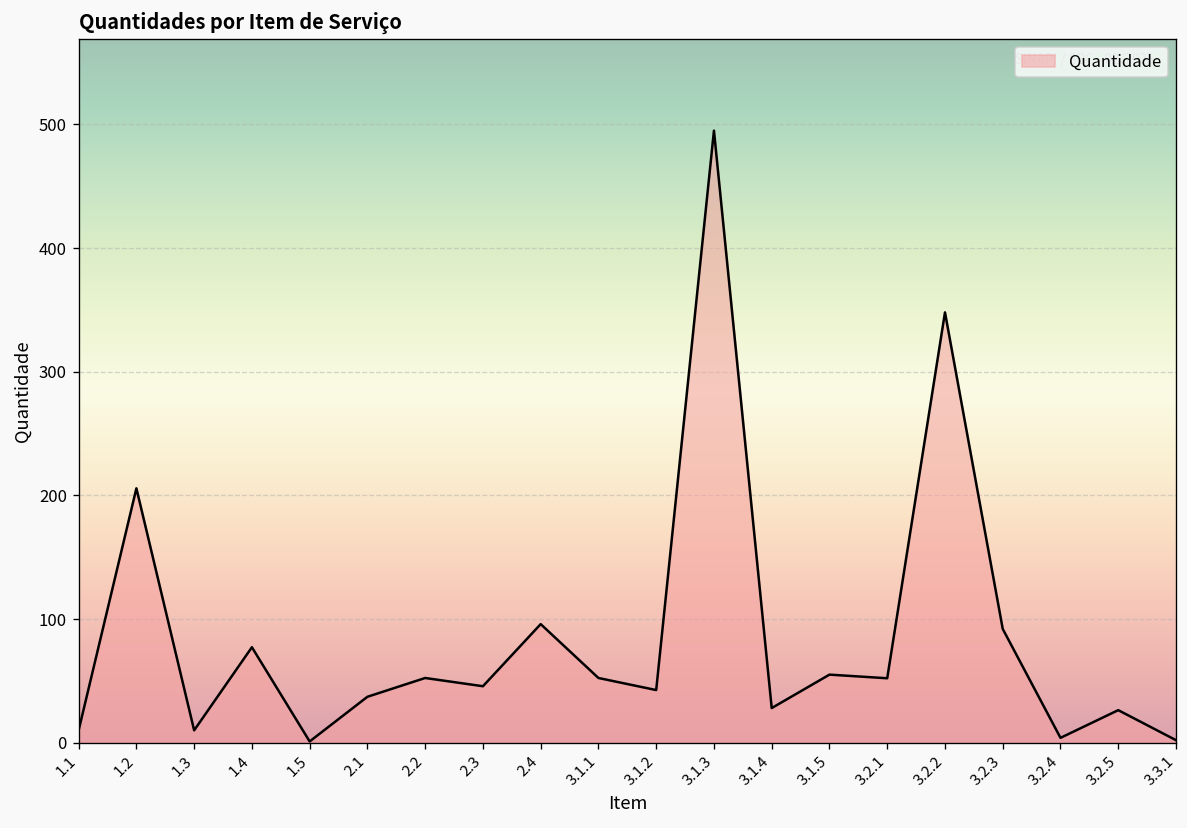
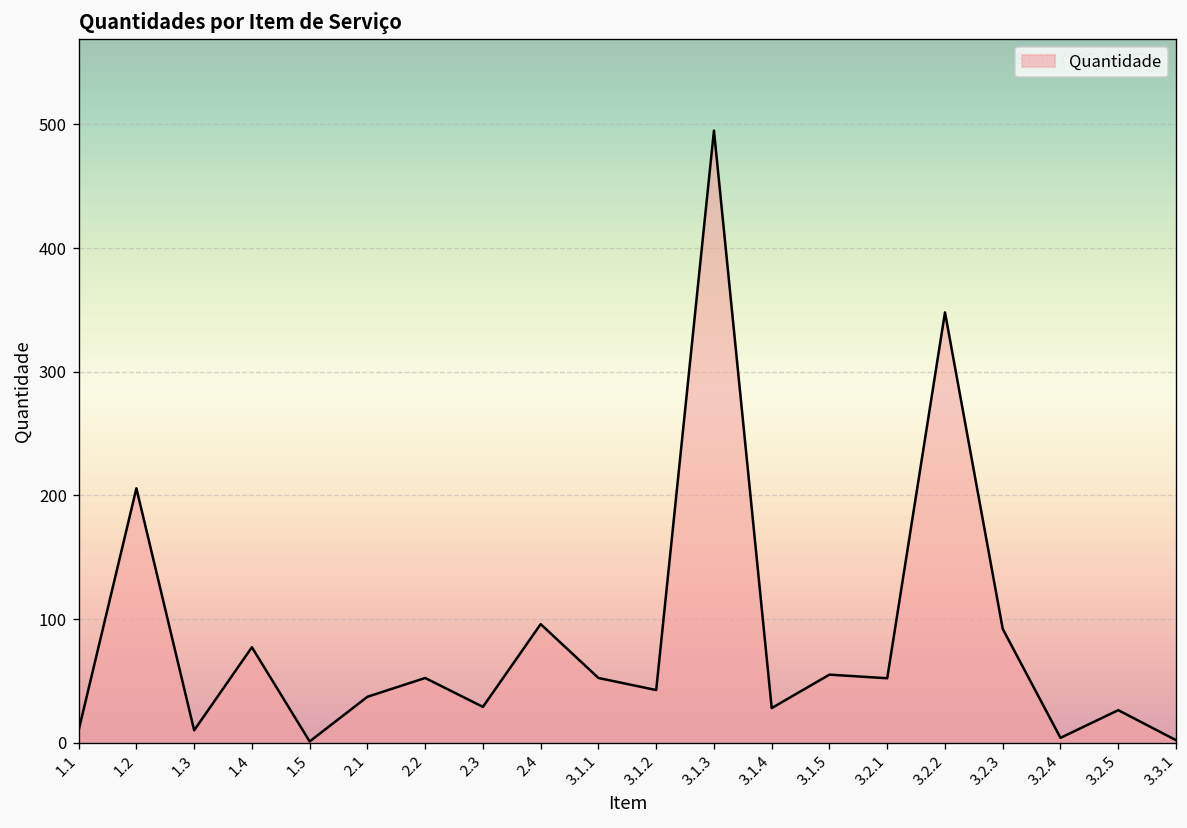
  {
    "1.1": 10,
    "1.2": 206,
    "1.3": 10,
    "1.4": 77,
    "1.5": 1,
    "2.1": 37,
    "2.2": 52,
-   "2.3": 46,
+   "2.3": 29,
    "2.4": 96,
    "3.1.1": 52,
    "3.1.2": 43,
    "3.1.3": 495,
    "3.1.4": 28,
    "3.1.5": 55,
    "3.2.1": 52,
    "3.2.2": 348,
    "3.2.3": 92,
    "3.2.4": 4,
    "3.2.5": 26,
    "3.3.1": 2
  }
